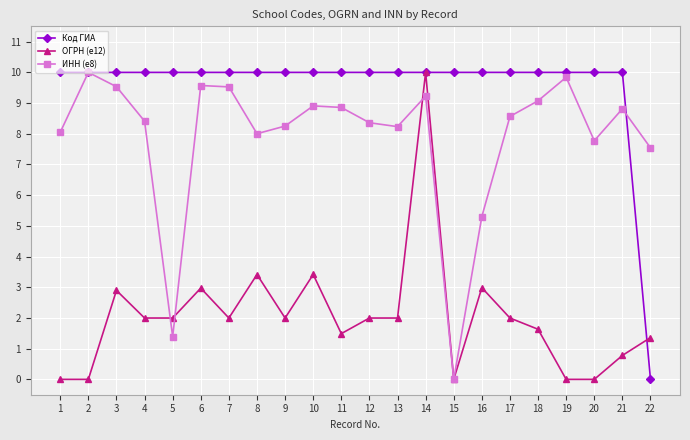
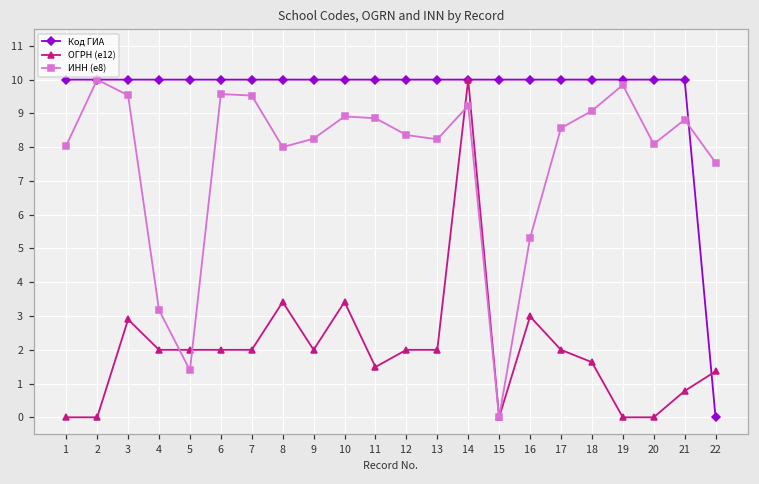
  {
    "Код ГИА": {
      "3": 10.0,
      "4": 10.0,
      "5": 10.0,
      "6": 10.0,
      "7": 10.0,
      "8": 10.0,
      "9": 10.0,
      "10": 10.0,
      "11": 10.0,
      "12": 10.0,
      "13": 10.0,
      "15": 10.0,
      "16": 10.0,
      "17": 10.0,
      "18": 10.0,
      "19": 10.0,
      "20": 10.0,
      "21": 10.0,
      "22": 0.0
    },
    "ОГРН (e12)": {
      "1": 0.0,
      "2": 0.0,
      "3": 2.9,
      "4": 2.0,
      "5": 2.0,
-     "6": 3.0,
+     "6": 2.0,
      "7": 2.0,
      "8": 3.4,
      "9": 2.0,
      "10": 3.4,
      "11": 1.5,
      "12": 2.0,
      "13": 2.0,
      "16": 3.0,
      "17": 2.0,
      "18": 1.6,
      "19": 0.0,
      "20": 0.0,
      "21": 0.8,
      "22": 1.4
    },
    "ИНН (e8)": {
      "1": 8.0,
      "3": 9.5,
-     "4": 8.4,
+     "4": 3.2,
      "5": 1.4,
      "6": 9.6,
      "7": 9.5,
      "8": 8.0,
      "9": 8.3,
      "10": 8.9,
      "11": 8.9,
      "12": 8.4,
      "13": 8.2,
      "14": 9.2,
      "16": 5.3,
      "17": 8.6,
      "18": 9.1,
      "19": 9.8,
-     "20": 7.8,
+     "20": 8.1,
      "21": 8.8,
      "22": 7.5
    }
  }
